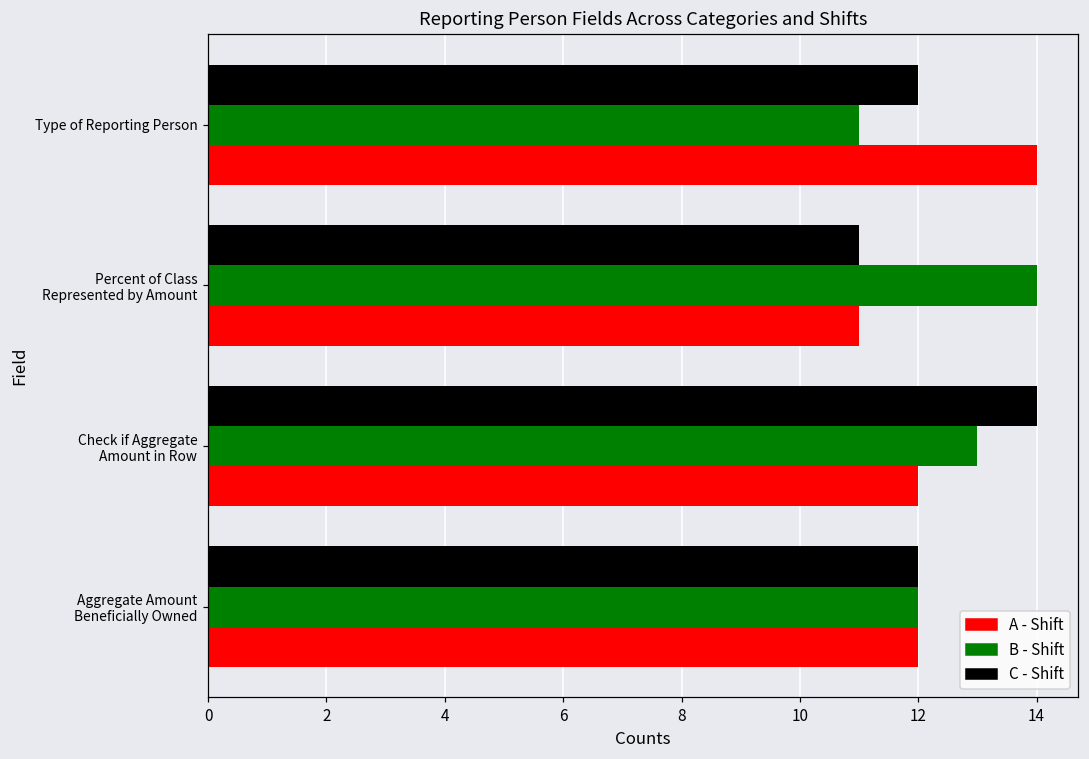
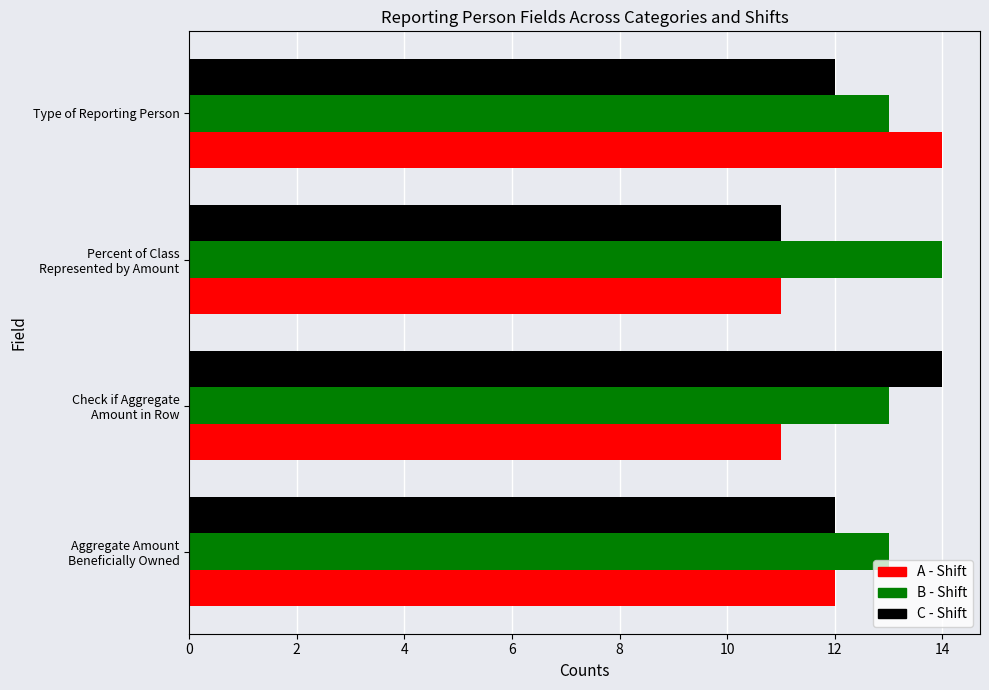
  {
    "A - Shift": {
      "Type of Reporting Person": 14,
      "Percent of Class Represented by Amount": 11,
-     "Check if Aggregate Amount in Row": 12,
+     "Check if Aggregate Amount in Row": 11,
      "Aggregate Amount Beneficially Owned": 12
    },
    "B - Shift": {
-     "Type of Reporting Person": 11,
+     "Type of Reporting Person": 13,
      "Percent of Class Represented by Amount": 14,
      "Check if Aggregate Amount in Row": 13,
-     "Aggregate Amount Beneficially Owned": 12
+     "Aggregate Amount Beneficially Owned": 13
    },
    "C - Shift": {
      "Type of Reporting Person": 12,
      "Percent of Class Represented by Amount": 11,
      "Check if Aggregate Amount in Row": 14,
      "Aggregate Amount Beneficially Owned": 12
    }
  }
